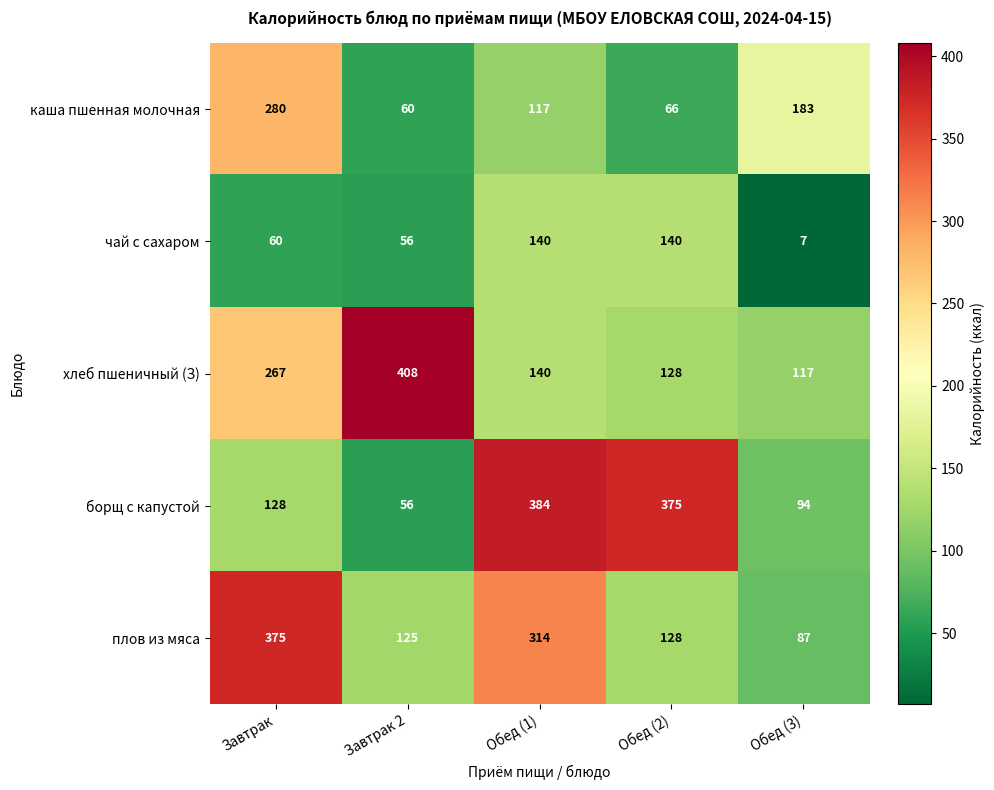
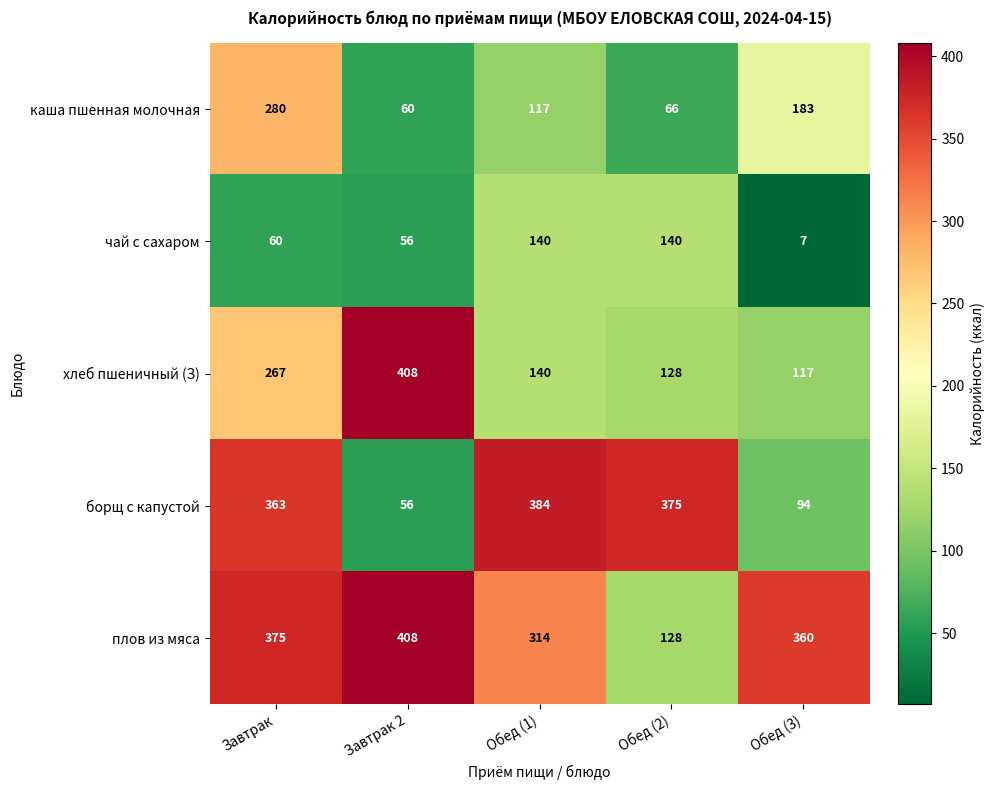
  {
    "каша пшенная молочная": {
      "Завтрак": 280,
      "Завтрак 2": 60,
      "Обед (1)": 117,
      "Обед (2)": 66,
      "Обед (3)": 183
    },
    "чай с сахаром": {
      "Завтрак": 60,
      "Завтрак 2": 56,
      "Обед (1)": 140,
      "Обед (2)": 140,
      "Обед (3)": 7
    },
    "хлеб пшеничный (З)": {
      "Завтрак": 267,
      "Завтрак 2": 408,
      "Обед (1)": 140,
      "Обед (2)": 128,
      "Обед (3)": 117
    },
    "борщ с капустой": {
-     "Завтрак": 128,
+     "Завтрак": 363,
      "Завтрак 2": 56,
      "Обед (1)": 384,
      "Обед (2)": 375,
      "Обед (3)": 94
    },
    "плов из мяса": {
      "Завтрак": 375,
-     "Завтрак 2": 125,
+     "Завтрак 2": 408,
      "Обед (1)": 314,
      "Обед (2)": 128,
-     "Обед (3)": 87
+     "Обед (3)": 360
    }
  }
